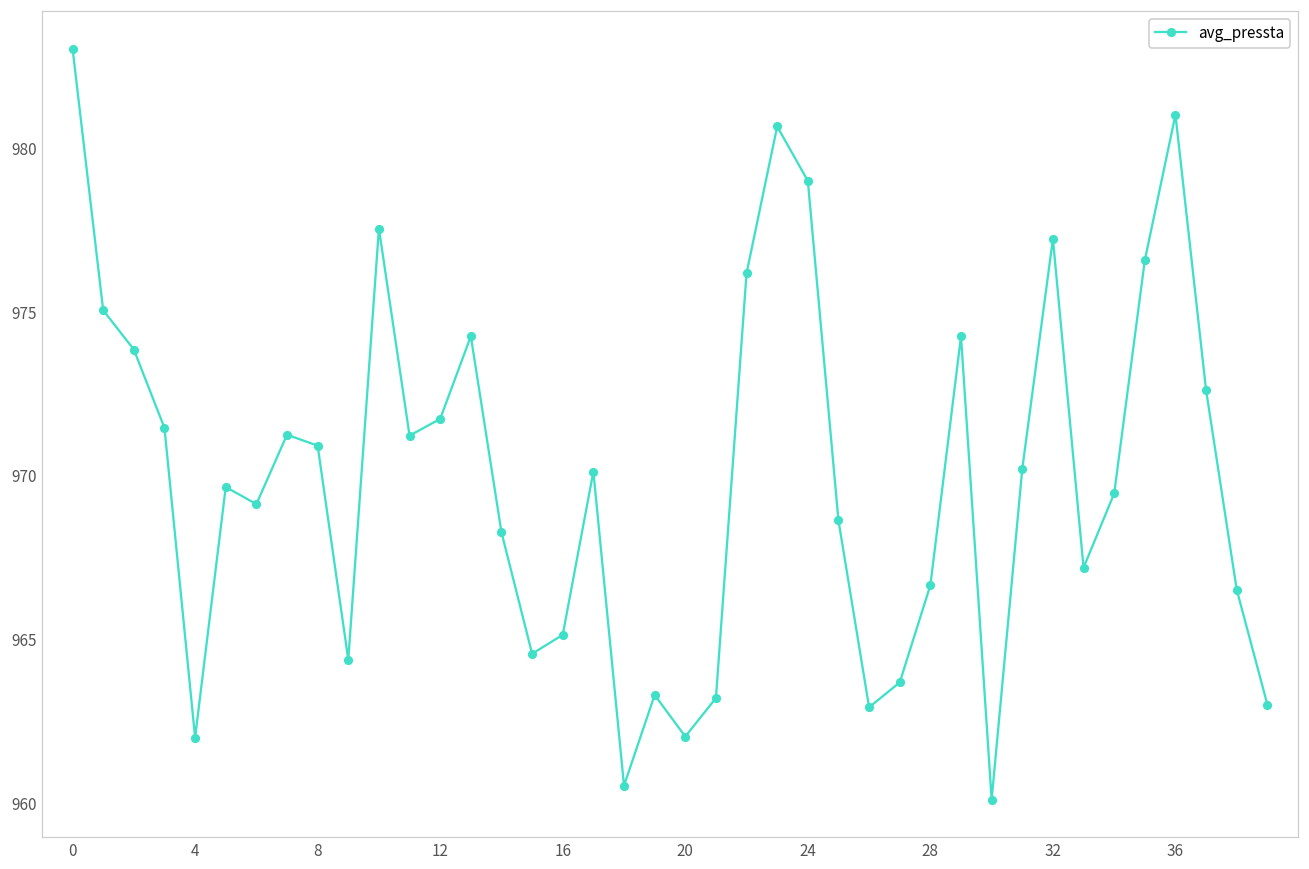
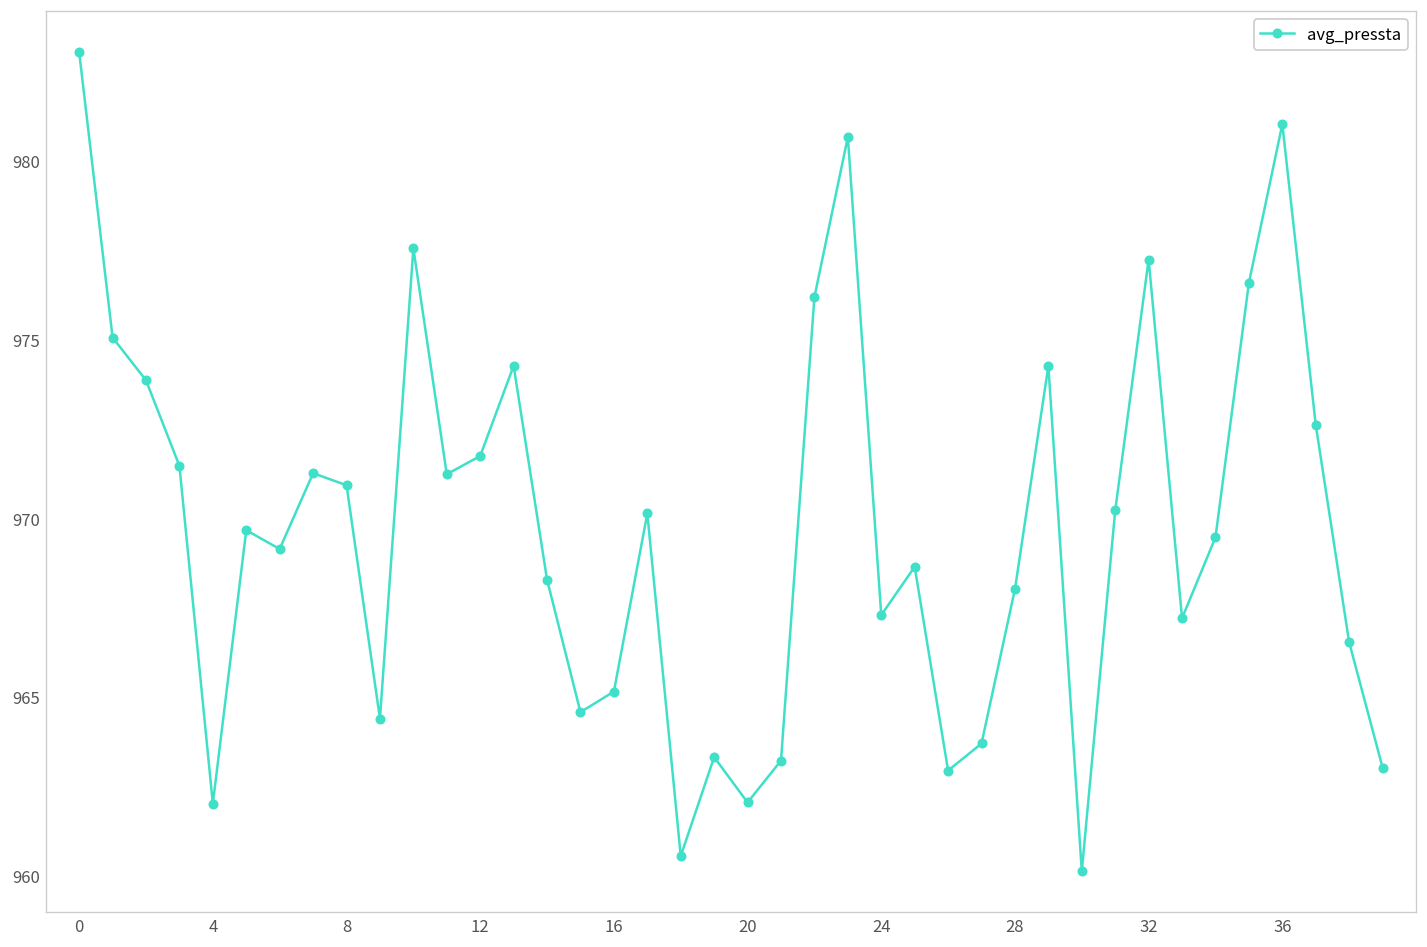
  {
    "0": 983.0,
    "4": 962.0,
    "8": 970.9,
    "12": 971.7,
    "16": 965.2,
    "20": 962.0,
-   "24": 979.0,
-   "28": 966.7,
+   "24": 967.3,
+   "28": 968.0,
    "32": 977.2,
    "36": 981.0
  }
